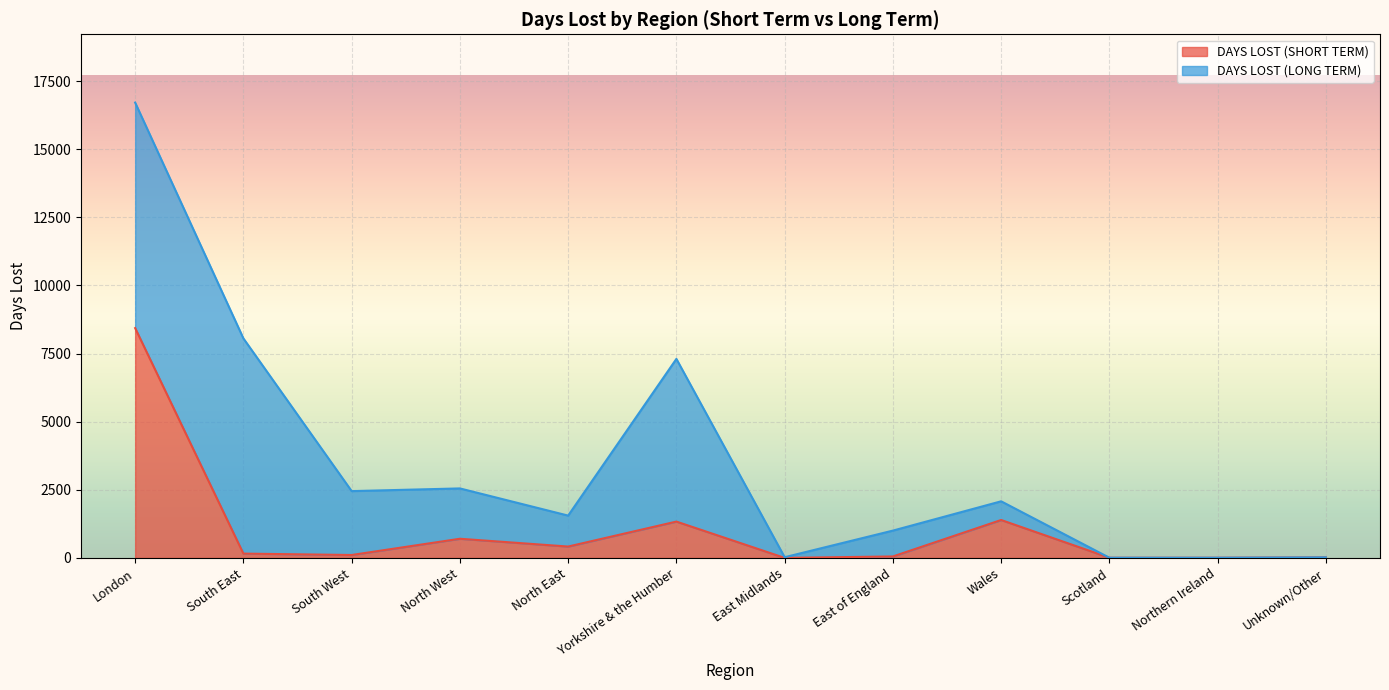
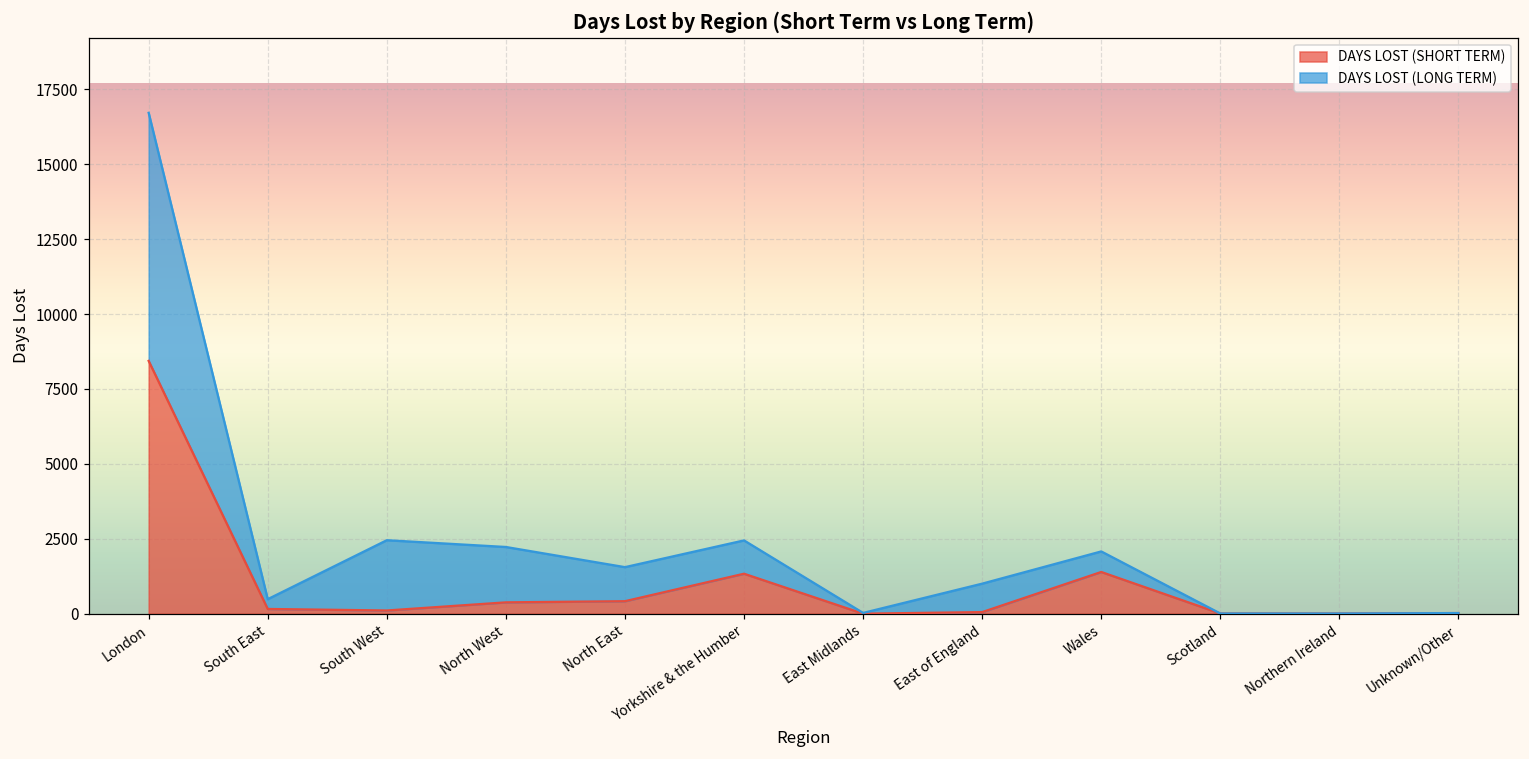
  {
    "DAYS LOST (SHORT TERM)": {
      "London": 8400,
      "South East": 200,
      "South West": 100,
-     "North West": 700,
+     "North West": 400,
      "North East": 400,
      "Yorkshire & the Humber": 1300,
      "East of England": 100,
      "Wales": 1400
    },
    "DAYS LOST (LONG TERM)": {
      "London": 8300,
-     "South East": 7900,
+     "South East": 300,
      "South West": 2300,
      "North West": 1800,
      "North East": 1100,
-     "Yorkshire & the Humber": 6000,
+     "Yorkshire & the Humber": 1100,
      "East of England": 900,
      "Wales": 700
    }
  }
